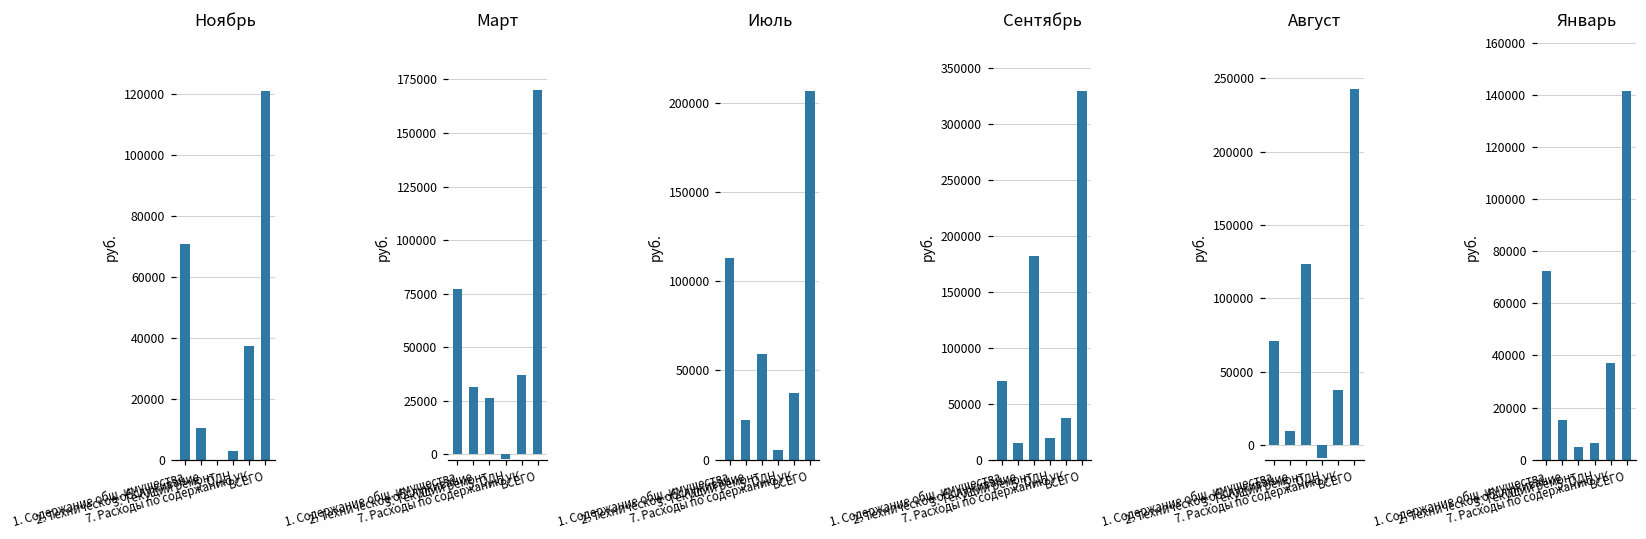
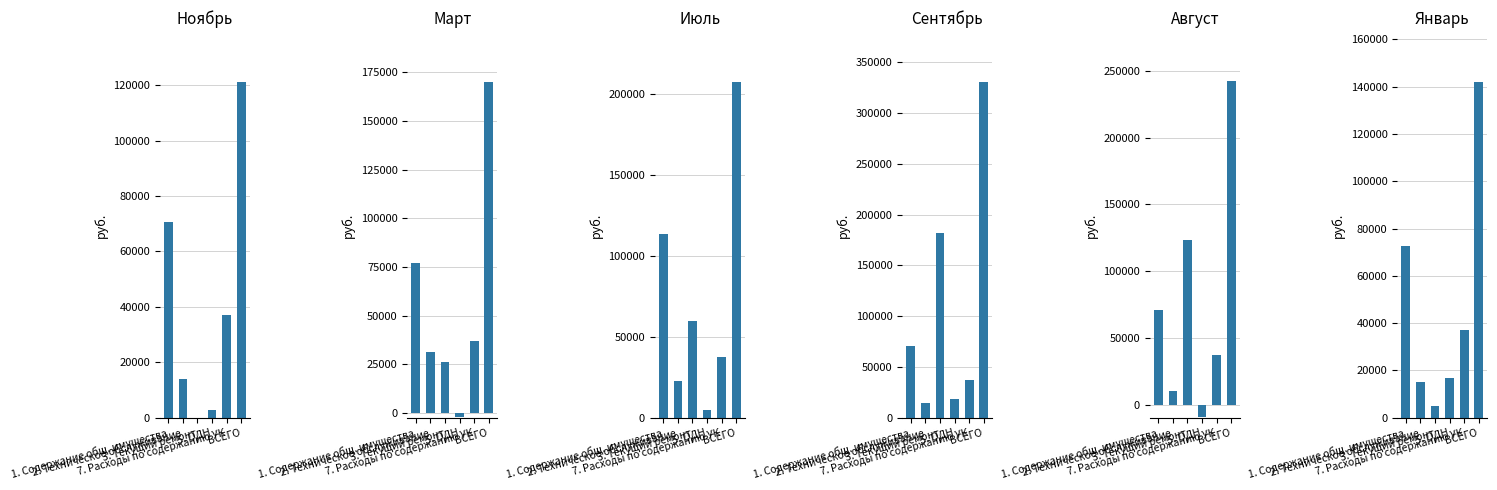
  {
    "Ноябрь": {
      "1. Содержание общ. имущества": 71000,
-     "2. Техническое обслуживание": 10000,
+     "2. Техническое обслуживание": 14000,
      "3. Текущий ремонт": 0,
      "5. ОДН": 3000,
      "7. Расходы по содержанию УК": 37000,
      "ВСЕГО": 121000
    },
    "Март": {
      "1. Содержание общ. имущества": 77000,
      "2. Техническое обслуживание": 31000,
      "3. Текущий ремонт": 26000,
      "5. ОДН": -2000,
      "7. Расходы по содержанию УК": 37000,
      "ВСЕГО": 170000
    },
    "Июль": {
      "1. Содержание общ. имущества": 113000,
      "2. Техническое обслуживание": 22000,
      "3. Текущий ремонт": 60000,
      "5. ОДН": 5000,
      "7. Расходы по содержанию УК": 37000,
      "ВСЕГО": 207000
    },
    "Сентябрь": {
      "1. Содержание общ. имущества": 71000,
      "2. Техническое обслуживание": 14000,
      "3. Текущий ремонт": 182000,
      "5. ОДН": 19000,
      "7. Расходы по содержанию УК": 37000,
      "ВСЕГО": 330000
    },
    "Август": {
      "1. Содержание общ. имущества": 71000,
      "2. Техническое обслуживание": 10000,
      "3. Текущий ремонт": 123000,
      "5. ОДН": -9000,
      "7. Расходы по содержанию УК": 37000,
      "ВСЕГО": 243000
    },
    "Январь": {
      "1. Содержание общ. имущества": 73000,
      "2. Техническое обслуживание": 15000,
      "3. Текущий ремонт": 5000,
-     "5. ОДН": 6000,
+     "5. ОДН": 17000,
      "7. Расходы по содержанию УК": 37000,
      "ВСЕГО": 142000
    }
  }
